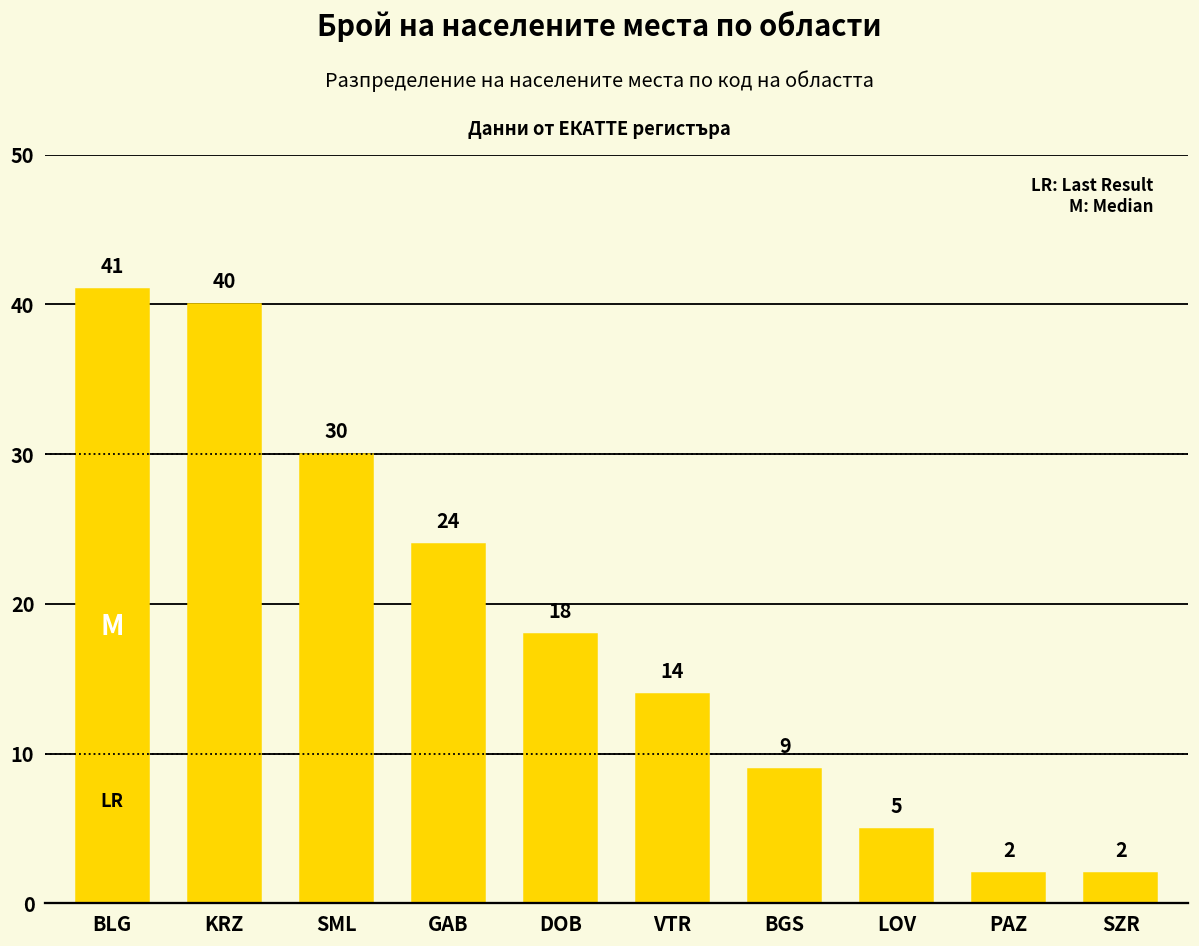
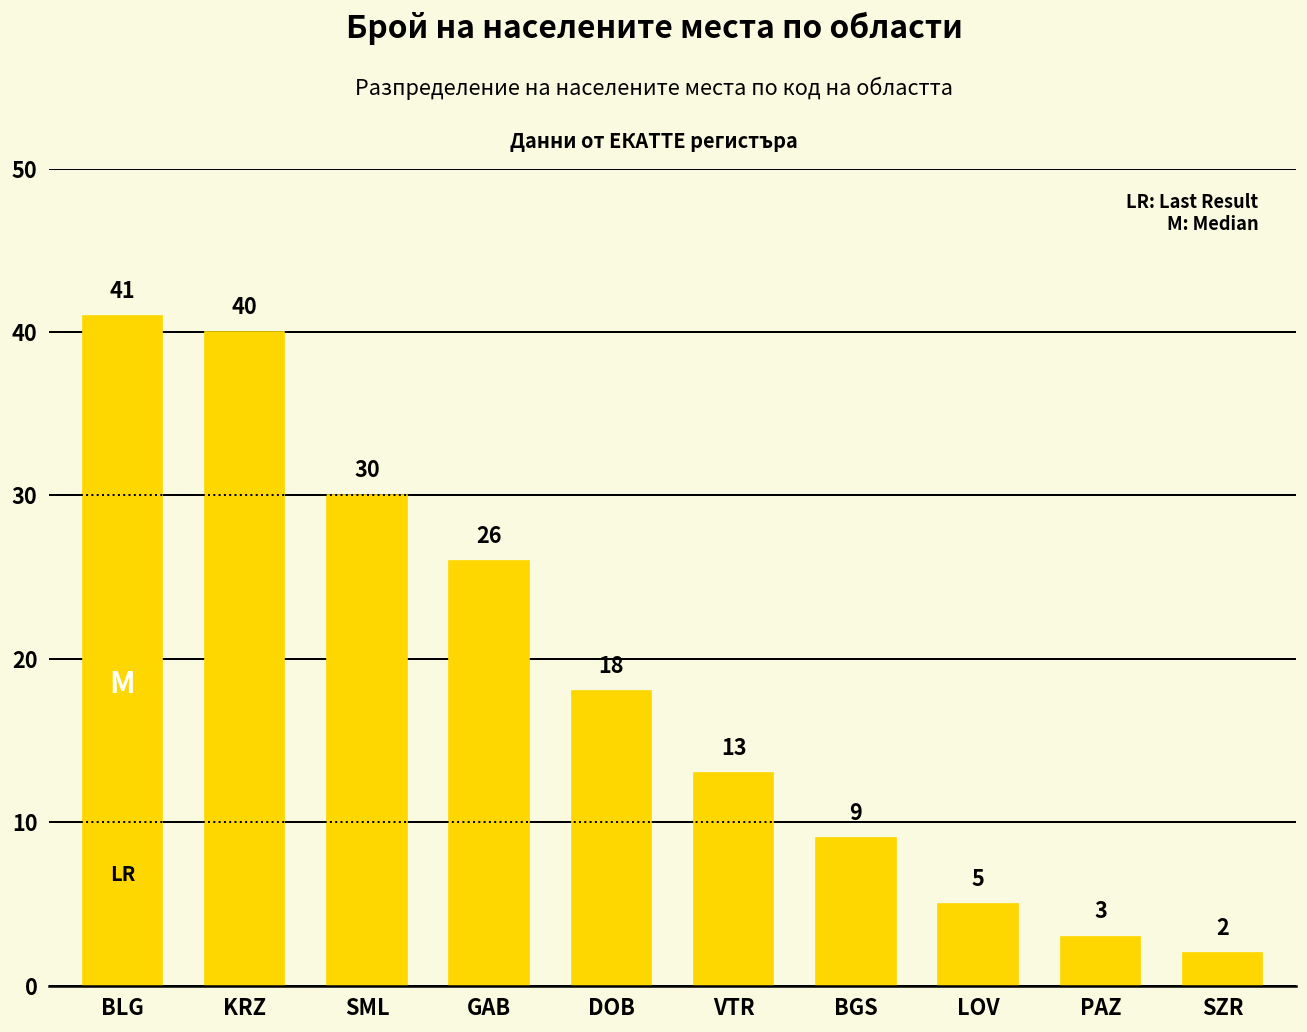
  {
    "BLG": 41,
    "KRZ": 40,
    "SML": 30,
-   "GAB": 24,
+   "GAB": 26,
    "DOB": 18,
-   "VTR": 14,
+   "VTR": 13,
    "BGS": 9,
    "LOV": 5,
-   "PAZ": 2,
+   "PAZ": 3,
    "SZR": 2
  }
